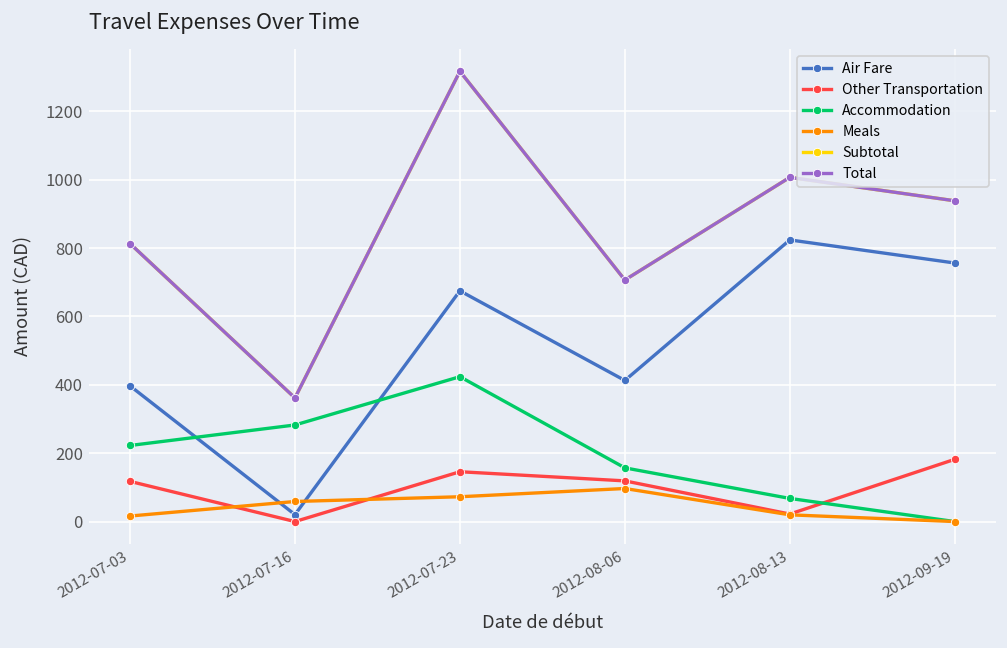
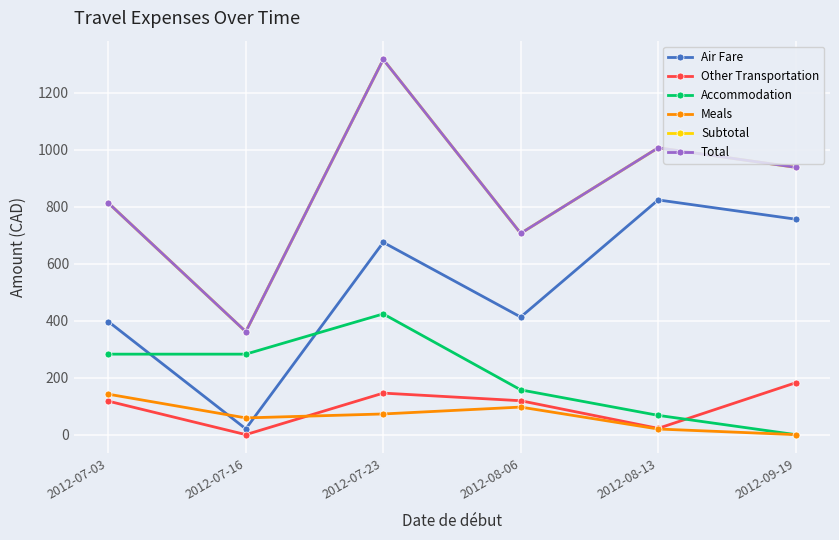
  {
    "Air Fare": {
      "2012-07-03": 400,
      "2012-07-16": 20,
      "2012-07-23": 670,
      "2012-08-06": 410,
      "2012-08-13": 820,
      "2012-09-19": 760
    },
    "Other Transportation": {
      "2012-07-03": 120,
      "2012-07-16": 0,
      "2012-07-23": 150,
      "2012-08-06": 120,
      "2012-09-19": 180
    },
    "Accommodation": {
-     "2012-07-03": 220,
+     "2012-07-03": 280,
      "2012-07-16": 280,
      "2012-07-23": 420,
      "2012-08-06": 160,
      "2012-08-13": 70
    },
    "Meals": {
-     "2012-07-03": 20,
+     "2012-07-03": 140,
      "2012-07-16": 60,
      "2012-07-23": 70,
      "2012-08-06": 100
    },
    "Total": {
      "2012-07-03": 810,
      "2012-07-16": 360,
      "2012-07-23": 1320,
      "2012-08-06": 710,
      "2012-08-13": 1010,
      "2012-09-19": 940
    }
  }
